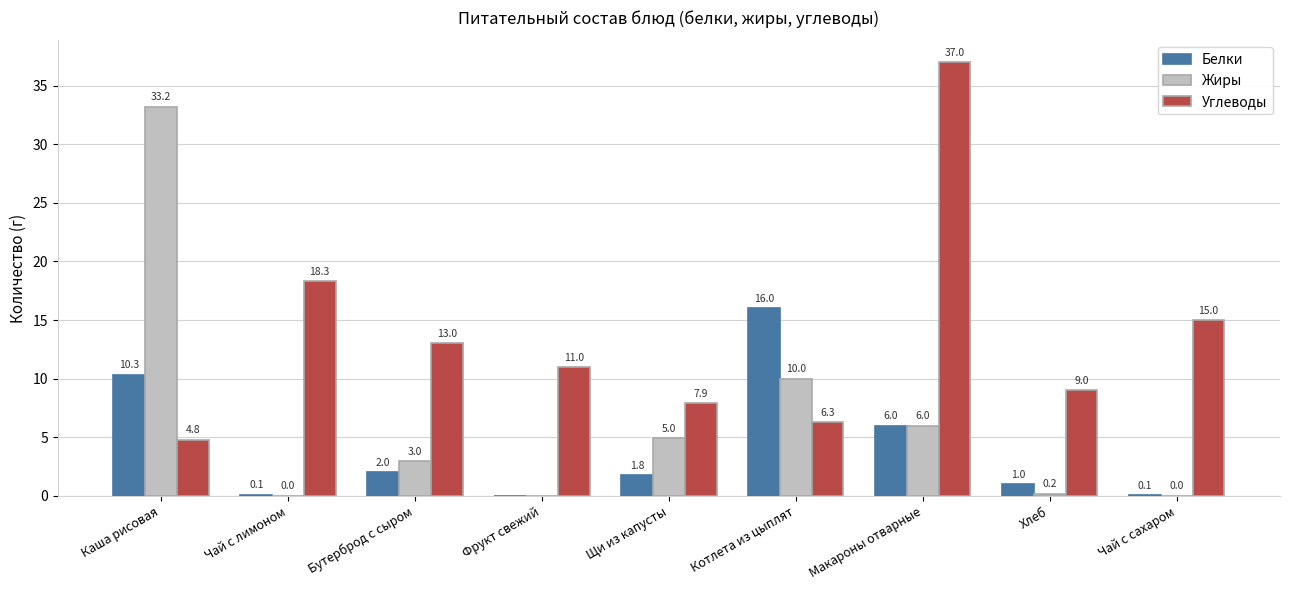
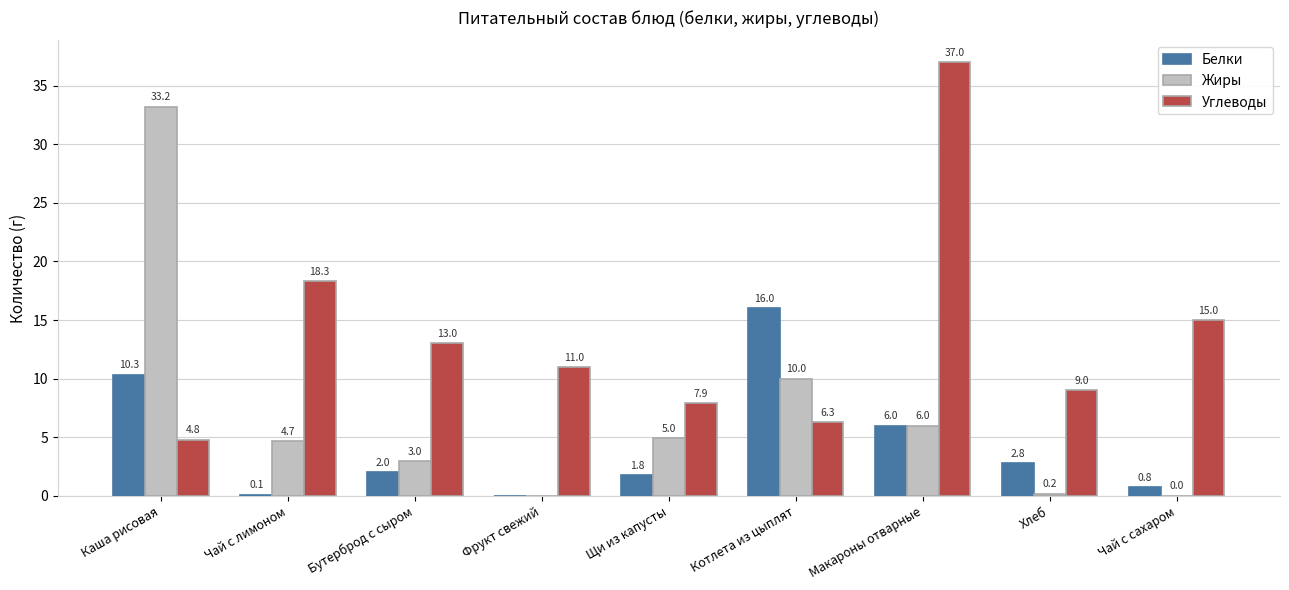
  {
    "Белки": {
      "Каша рисовая": 10.3,
      "Чай с лимоном": 0.1,
      "Бутерброд с сыром": 2.0,
      "Щи из капусты": 1.8,
      "Котлета из цыплят": 16.0,
      "Макароны отварные": 6.0,
-     "Хлеб": 1.0,
-     "Чай с сахаром": 0.1
+     "Хлеб": 2.8,
+     "Чай с сахаром": 0.8
    },
    "Жиры": {
      "Каша рисовая": 33.2,
-     "Чай с лимоном": 0.0,
+     "Чай с лимоном": 4.7,
      "Бутерброд с сыром": 3.0,
      "Щи из капусты": 5.0,
      "Котлета из цыплят": 10.0,
      "Макароны отварные": 6.0,
      "Хлеб": 0.2,
      "Чай с сахаром": 0.0
    },
    "Углеводы": {
      "Каша рисовая": 4.8,
      "Чай с лимоном": 18.3,
      "Бутерброд с сыром": 13.0,
      "Фрукт свежий": 11.0,
      "Щи из капусты": 7.9,
      "Котлета из цыплят": 6.3,
      "Макароны отварные": 37.0,
      "Хлеб": 9.0,
      "Чай с сахаром": 15.0
    }
  }
